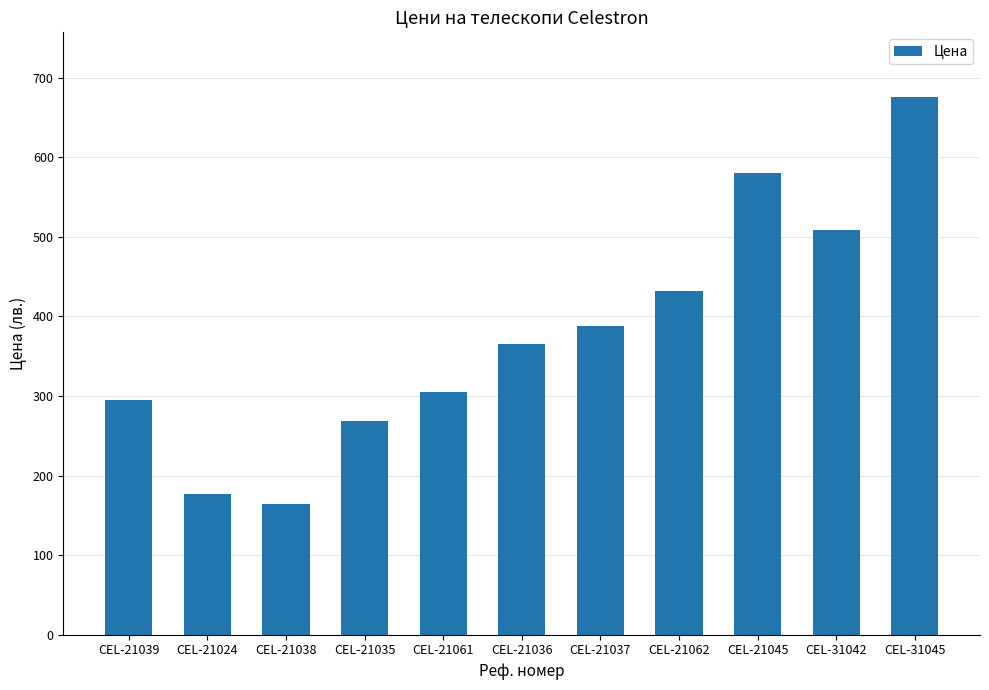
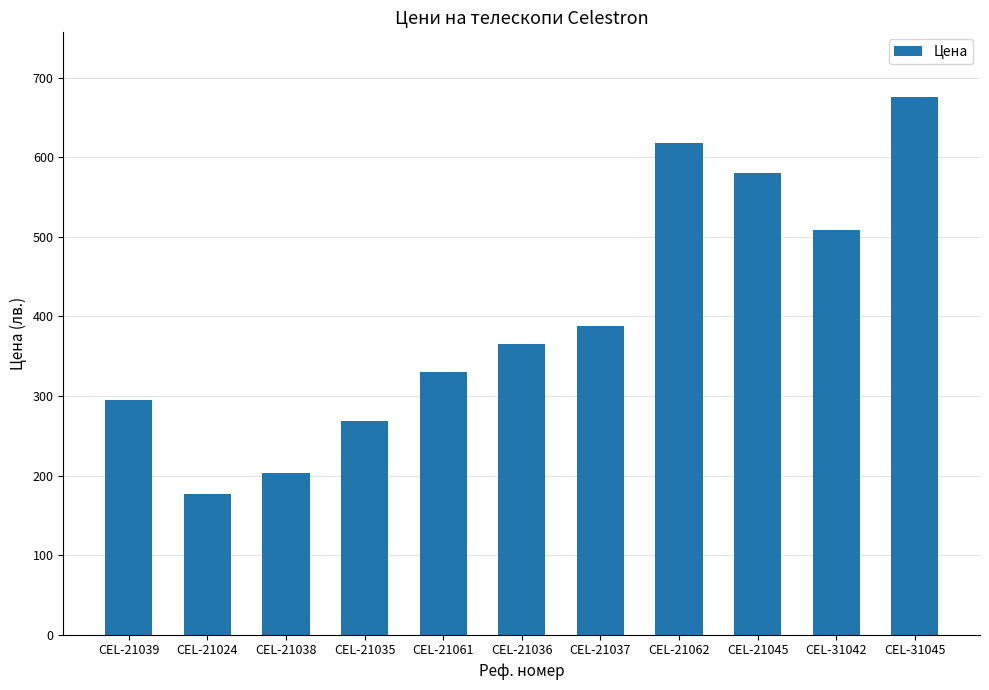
  {
    "CEL-21039": 300,
    "CEL-21024": 180,
-   "CEL-21038": 160,
+   "CEL-21038": 200,
    "CEL-21035": 270,
-   "CEL-21061": 310,
+   "CEL-21061": 330,
    "CEL-21036": 370,
    "CEL-21037": 390,
-   "CEL-21062": 430,
+   "CEL-21062": 620,
    "CEL-21045": 580,
    "CEL-31042": 510,
    "CEL-31045": 680
  }
